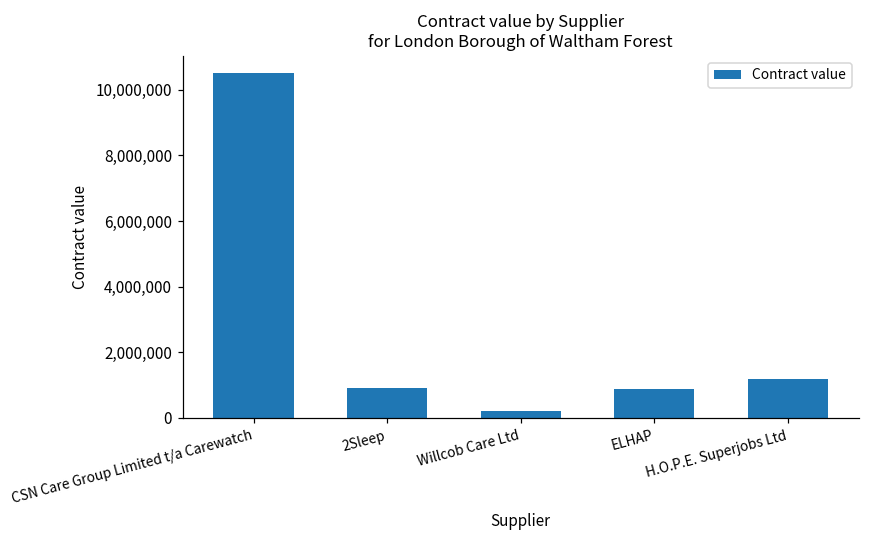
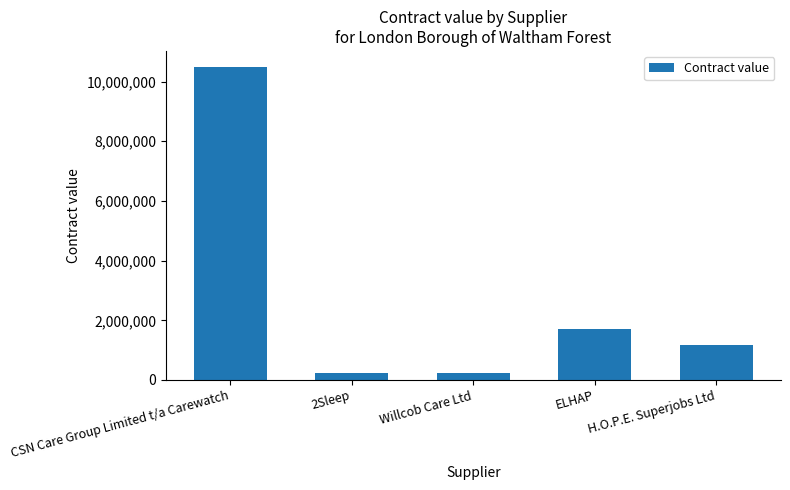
  {
    "CSN Care Group Limited t/a Carewatch": "10,500,000",
-   "2Sleep": "900,000",
+   "2Sleep": "200,000",
    "Willcob Care Ltd": "200,000",
-   "ELHAP": "900,000",
+   "ELHAP": "1,700,000",
    "H.O.P.E. Superjobs Ltd": "1,200,000"
  }
